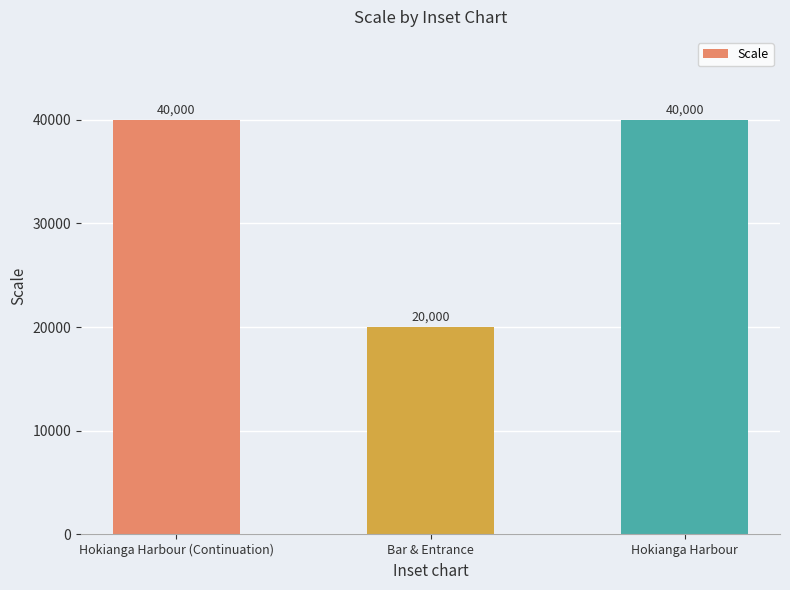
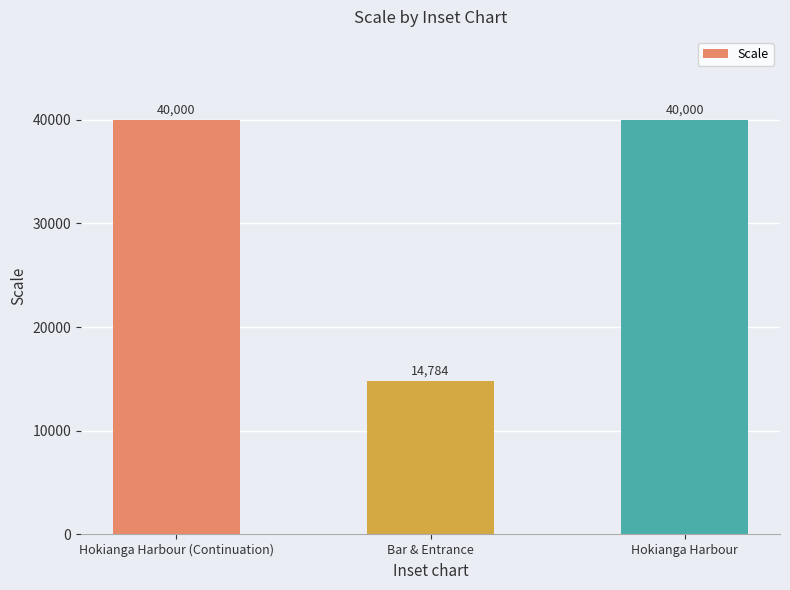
  {
    "Hokianga Harbour (Continuation)": "40,000",
-   "Bar & Entrance": "20,000",
+   "Bar & Entrance": "14,784",
    "Hokianga Harbour": "40,000"
  }
